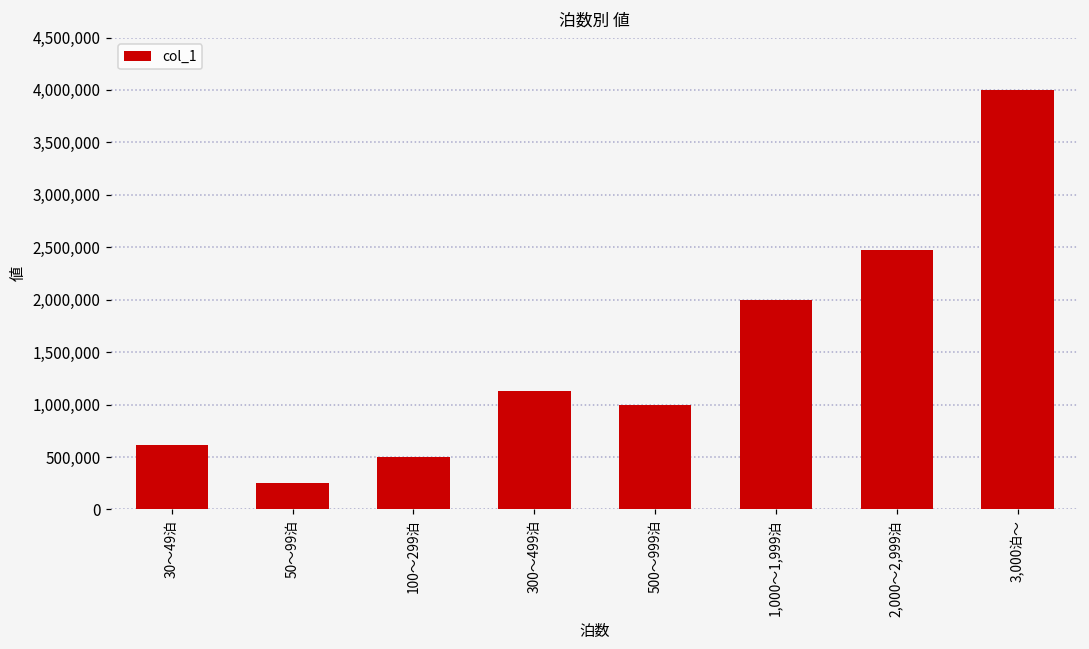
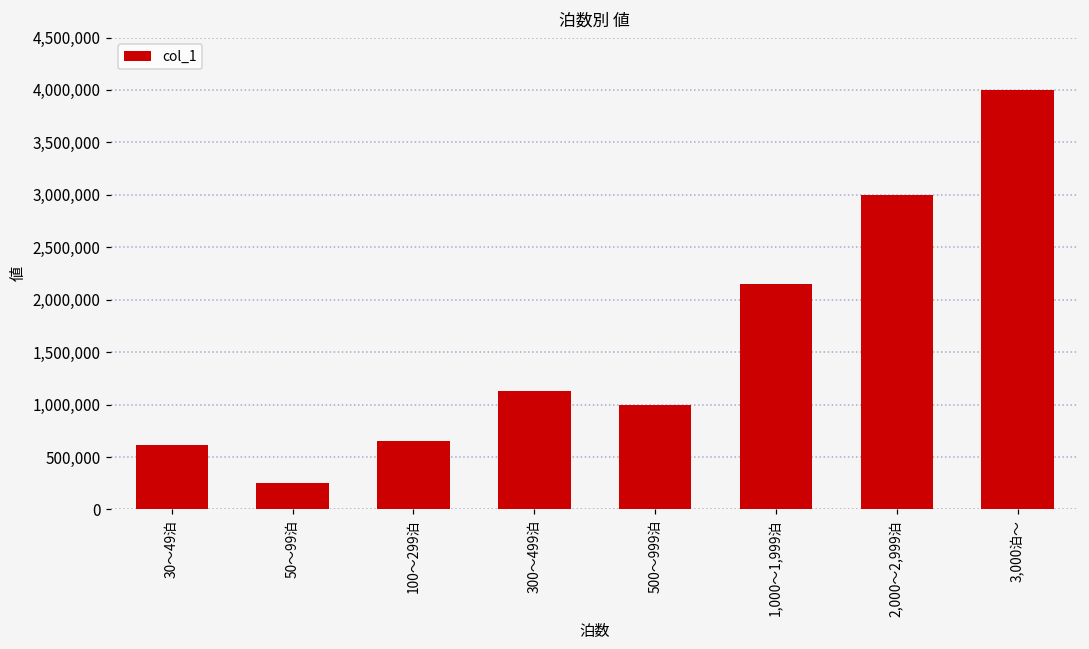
  {
    "30～49泊": "600,000",
    "50～99泊": "300,000",
-   "100～299泊": "500,000",
+   "100～299泊": "700,000",
    "300～499泊": "1,100,000",
    "500～999泊": "1,000,000",
-   "1,000～1,999泊": "2,000,000",
-   "2,000～2,999泊": "2,500,000",
+   "1,000～1,999泊": "2,100,000",
+   "2,000～2,999泊": "3,000,000",
    "3,000泊～": "4,000,000"
  }
